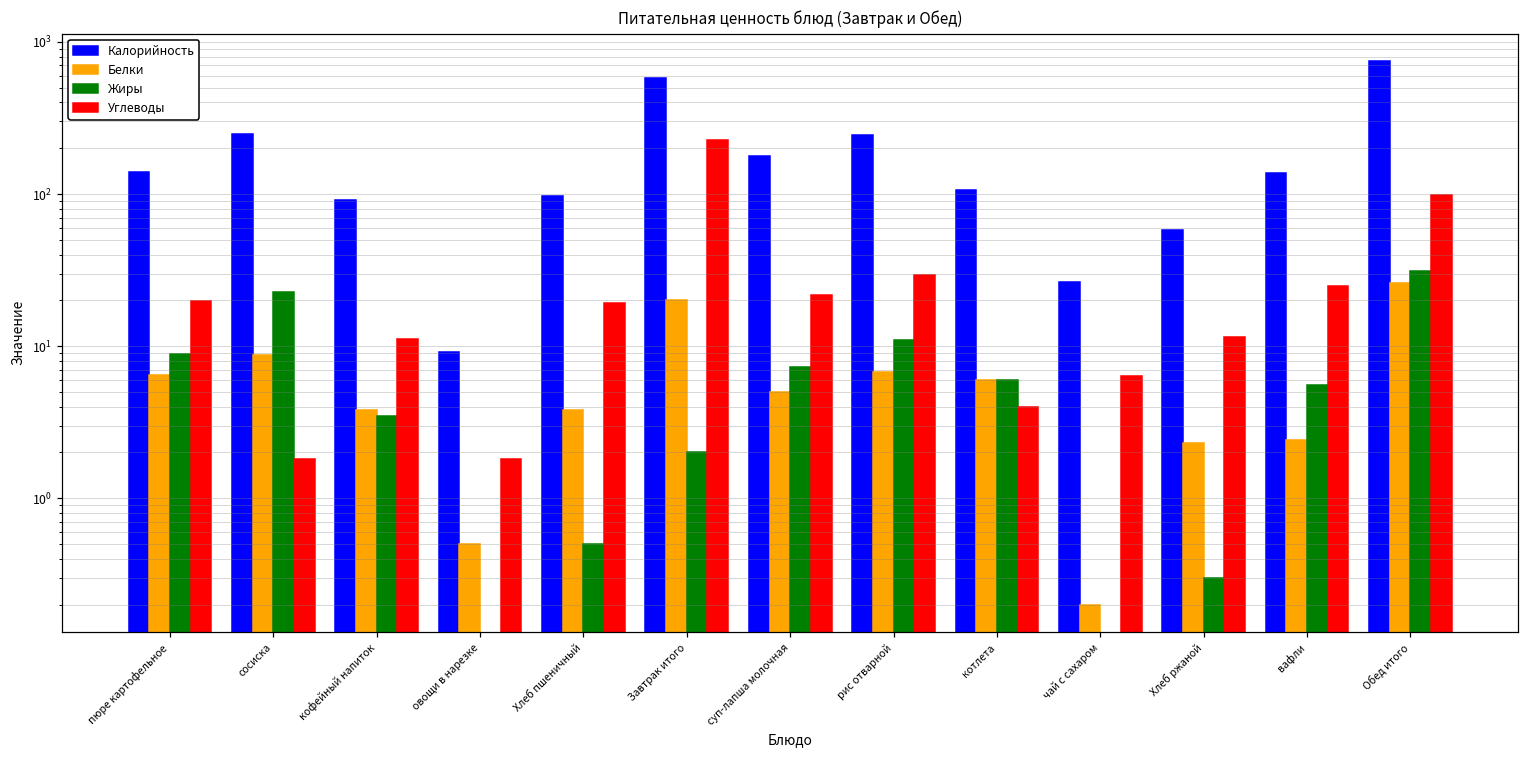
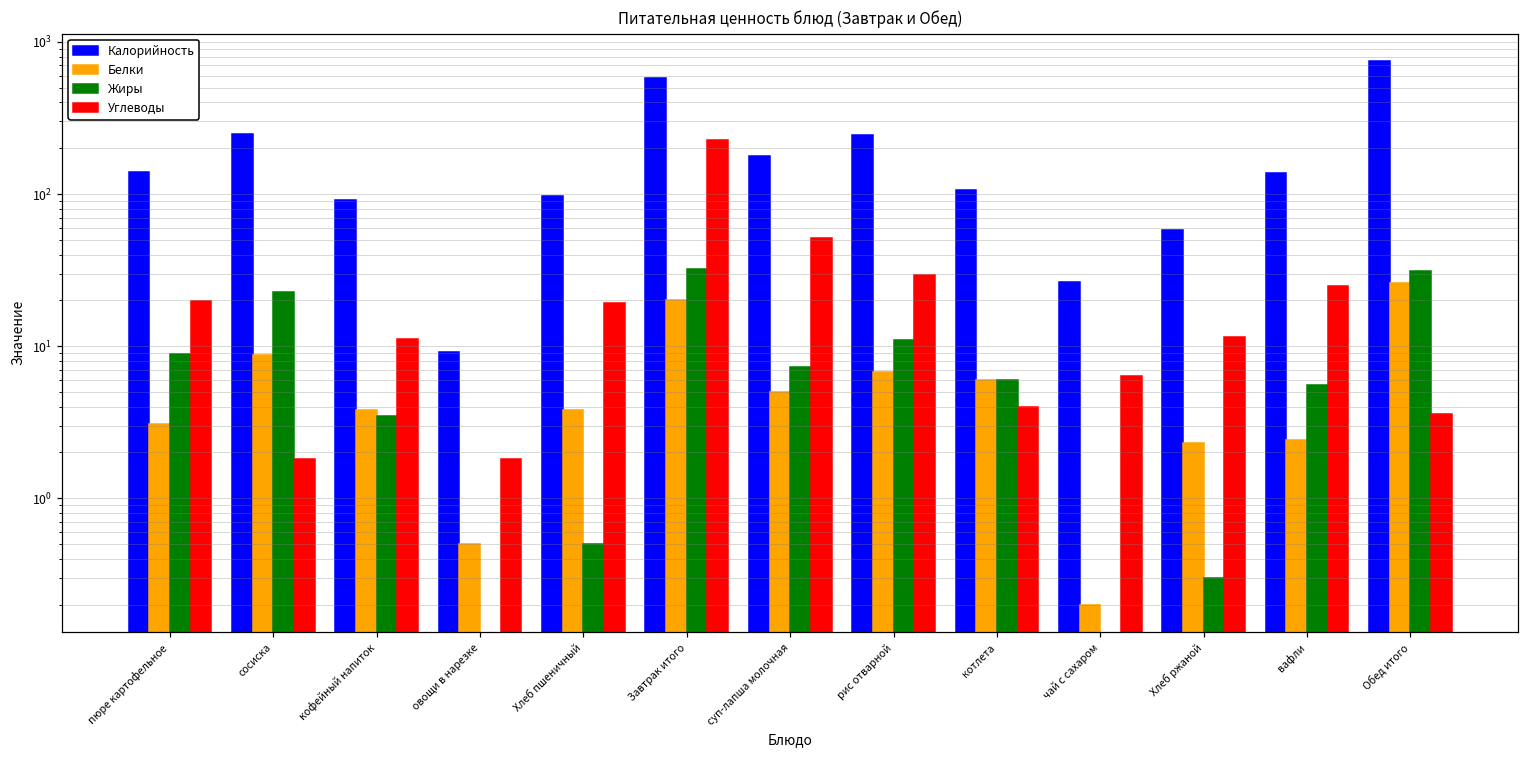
  {
    "Калорийность": {
      "пюре картофельное": 140,
      "сосиска": 250,
      "кофейный напиток": 90,
      "овощи в нарезке": 9,
      "Хлеб пшеничный": 100,
      "Завтрак итого": 580,
      "суп-лапша молочная": 180,
      "рис отварной": 250,
      "котлета": 110,
      "чай с сахаром": 26,
      "Хлеб ржаной": 58,
      "вафли": 140,
      "Обед итого": 800
    },
    "Белки": {
-     "пюре картофельное": 6,
+     "пюре картофельное": 3.1,
      "сосиска": 9,
      "кофейный напиток": 3.8,
      "овощи в нарезке": 0.5,
      "Хлеб пшеничный": 3.8,
      "Завтрак итого": 20,
      "суп-лапша молочная": 5.0,
      "рис отварной": 7,
      "котлета": 6.0,
      "чай с сахаром": 0.2,
      "Хлеб ржаной": 2.3,
      "вафли": 2.4,
      "Обед итого": 26
    },
    "Жиры": {
      "пюре картофельное": 9,
      "сосиска": 23,
      "кофейный напиток": 3.5,
      "Хлеб пшеничный": 0.50,
-     "Завтрак итого": 2,
+     "Завтрак итого": 32,
      "суп-лапша молочная": 7,
      "рис отварной": 11,
      "котлета": 6,
      "Хлеб ржаной": 0.30,
      "вафли": 5.6,
      "Обед итого": 31
    },
    "Углеводы": {
      "пюре картофельное": 20,
      "сосиска": 1.8,
      "кофейный напиток": 11,
      "овощи в нарезке": 1.8,
      "Хлеб пшеничный": 19,
      "Завтрак итого": 230,
-     "суп-лапша молочная": 22,
+     "суп-лапша молочная": 51,
      "рис отварной": 29,
      "котлета": 4.0,
      "чай с сахаром": 6,
      "Хлеб ржаной": 12,
      "вафли": 25,
-     "Обед итого": 100
+     "Обед итого": 3.6
    }
  }
